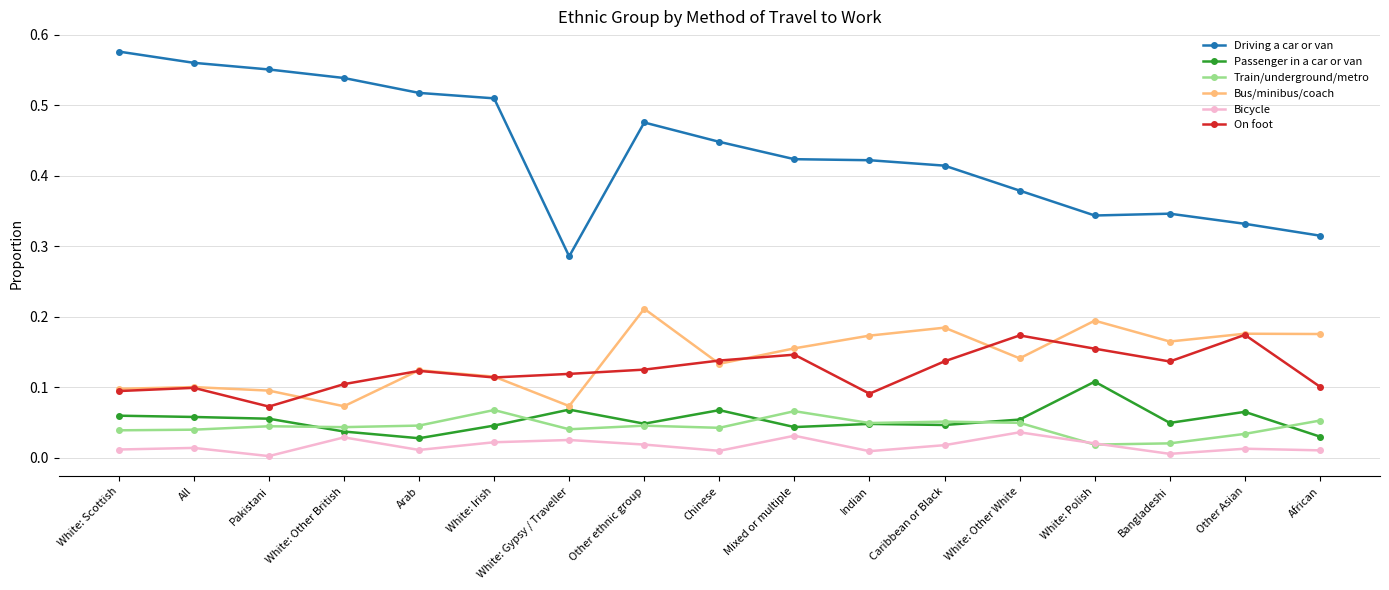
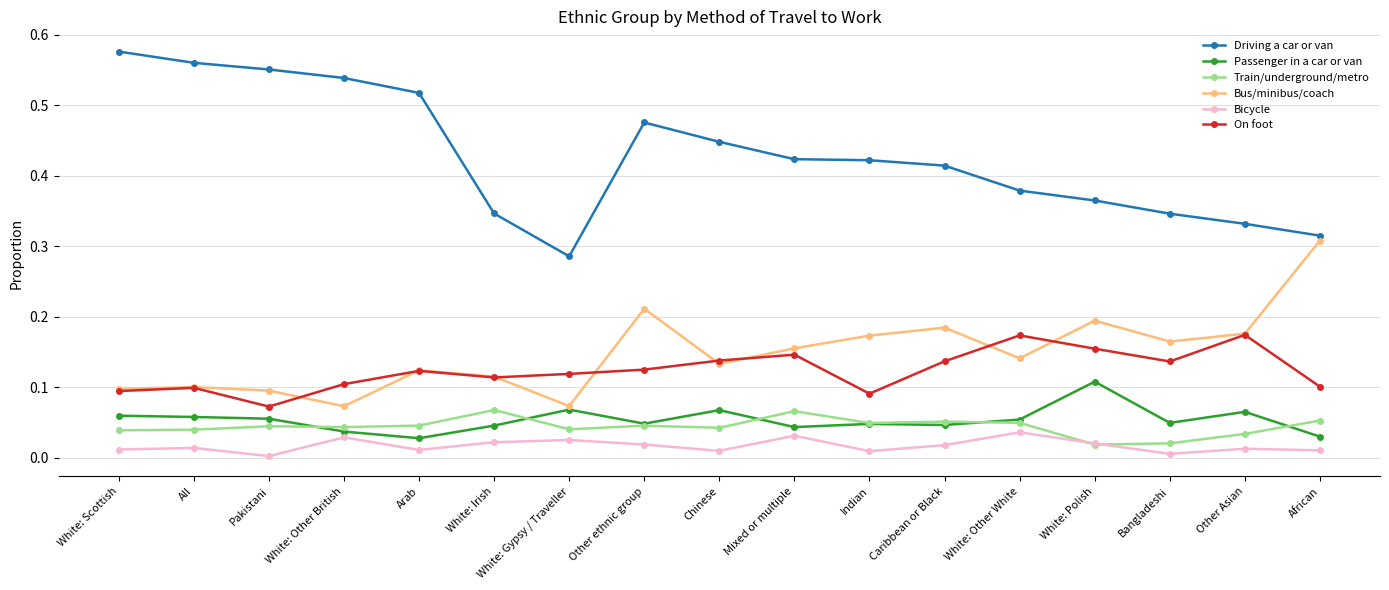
  {
    "Driving a car or van": {
      "White: Scottish": 0.58,
      "All": 0.56,
      "Pakistani": 0.55,
      "White: Other British": 0.54,
      "Arab": 0.52,
-     "White: Irish": 0.51,
+     "White: Irish": 0.35,
      "White: Gypsy / Traveller": 0.29,
      "Other ethnic group": 0.48,
      "Chinese": 0.45,
      "Mixed or multiple": 0.42,
      "Indian": 0.42,
      "Caribbean or Black": 0.41,
      "White: Other White": 0.38,
-     "White: Polish": 0.34,
+     "White: Polish": 0.36,
      "Bangladeshi": 0.35,
      "Other Asian": 0.33,
      "African": 0.31
    },
    "Passenger in a car or van": {
      "White: Scottish": 0.06,
      "All": 0.06,
      "Pakistani": 0.06,
      "White: Other British": 0.04,
      "Arab": 0.03,
      "White: Irish": 0.05,
      "White: Gypsy / Traveller": 0.07,
      "Chinese": 0.07,
      "Mixed or multiple": 0.04,
      "Caribbean or Black": 0.05,
      "White: Other White": 0.05,
      "White: Polish": 0.11,
      "Bangladeshi": 0.05,
      "Other Asian": 0.07,
      "African": 0.03
    },
    "Train/underground/metro": {
      "White: Scottish": 0.04,
      "All": 0.04,
      "Pakistani": 0.04,
      "White: Other British": 0.04,
      "Arab": 0.05,
      "White: Irish": 0.07,
      "White: Gypsy / Traveller": 0.04,
      "Chinese": 0.04,
      "Mixed or multiple": 0.07,
      "Caribbean or Black": 0.05,
      "White: Other White": 0.05,
      "Bangladeshi": 0.02,
      "Other Asian": 0.03,
      "African": 0.05
    },
    "Bus/minibus/coach": {
      "Pakistani": 0.10,
      "White: Other British": 0.07,
      "White: Gypsy / Traveller": 0.07,
      "Other ethnic group": 0.21,
      "Chinese": 0.13,
      "Mixed or multiple": 0.16,
      "Indian": 0.17,
      "Caribbean or Black": 0.18,
      "White: Other White": 0.14,
      "White: Polish": 0.19,
      "Bangladeshi": 0.16,
-     "African": 0.18
+     "African": 0.31
    },
    "Bicycle": {
      "White: Scottish": 0.01,
      "All": 0.01,
      "Pakistani": 0.00,
      "White: Other British": 0.03,
      "Arab": 0.01,
      "White: Irish": 0.02,
      "White: Gypsy / Traveller": 0.03,
      "Other ethnic group": 0.02,
      "Chinese": 0.01,
      "Mixed or multiple": 0.03,
      "Indian": 0.01,
      "Caribbean or Black": 0.02,
      "White: Other White": 0.04,
      "Bangladeshi": 0.01,
      "Other Asian": 0.01,
      "African": 0.01
    },
    "On foot": {
      "Pakistani": 0.07,
      "White: Other British": 0.10,
      "White: Gypsy / Traveller": 0.12,
      "Other ethnic group": 0.13,
      "Chinese": 0.14,
      "Mixed or multiple": 0.15,
      "Indian": 0.09,
      "Caribbean or Black": 0.14,
      "White: Other White": 0.17,
      "White: Polish": 0.15,
      "Bangladeshi": 0.14,
      "African": 0.10
    }
  }
